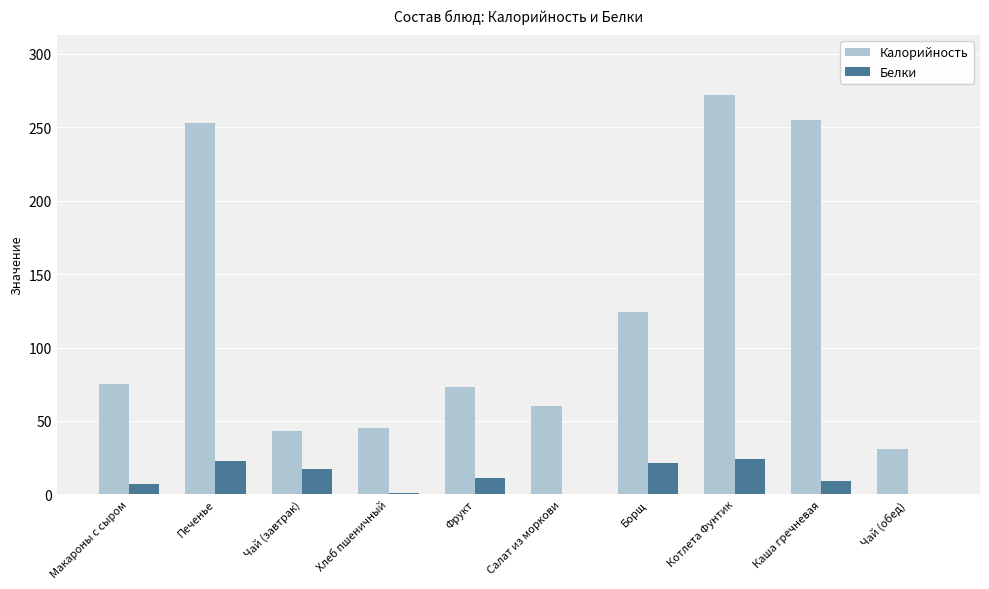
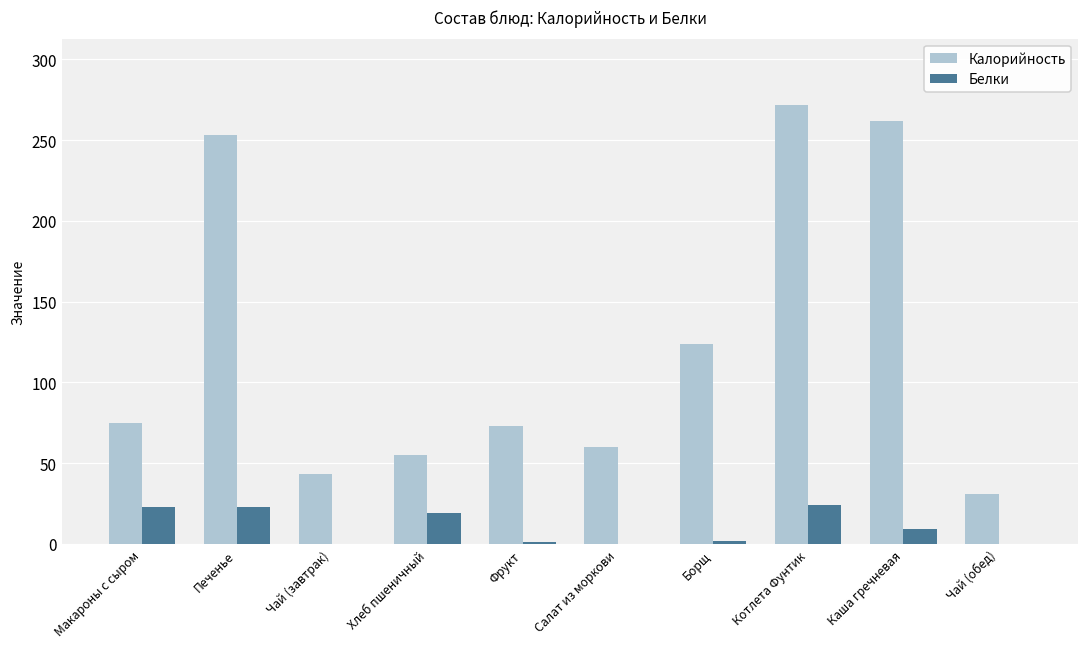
  {
    "Калорийность": {
      "Макароны с сыром": 75,
      "Печенье": 253,
      "Чай (завтрак)": 43,
-     "Хлеб пшеничный": 45,
+     "Хлеб пшеничный": 55,
      "Фрукт": 73,
      "Салат из моркови": 60,
      "Борщ": 124,
      "Котлета Фунтик": 272,
-     "Каша гречневая": 255,
+     "Каша гречневая": 262,
      "Чай (обед)": 31
    },
    "Белки": {
-     "Макароны с сыром": 7,
+     "Макароны с сыром": 23,
      "Печенье": 23,
-     "Чай (завтрак)": 17,
-     "Хлеб пшеничный": 1,
-     "Фрукт": 11,
+     "Чай (завтрак)": 0,
+     "Хлеб пшеничный": 19,
+     "Фрукт": 1,
      "Салат из моркови": 0,
-     "Борщ": 21,
+     "Борщ": 2,
      "Котлета Фунтик": 24,
      "Каша гречневая": 9,
      "Чай (обед)": 0
    }
  }
